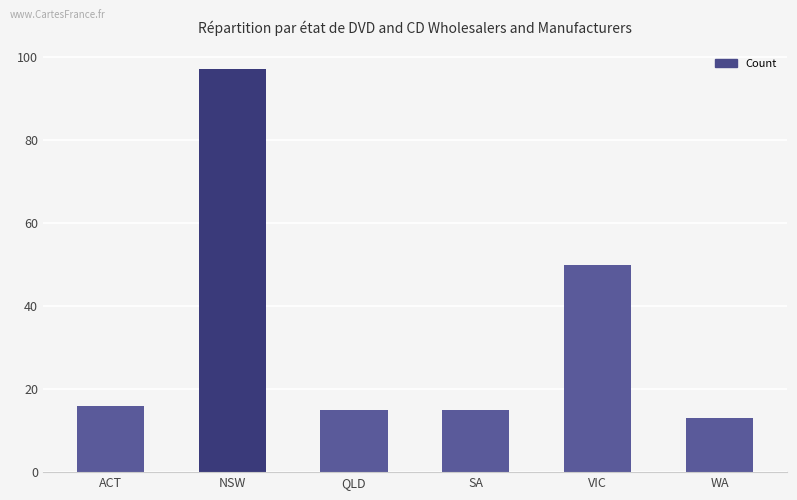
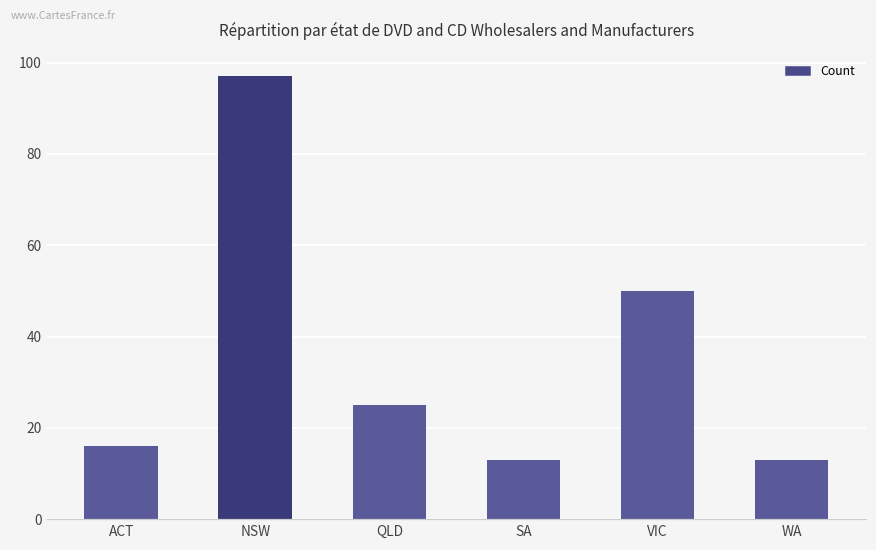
  {
    "ACT": 16,
    "NSW": 97,
-   "QLD": 15,
-   "SA": 15,
+   "QLD": 25,
+   "SA": 13,
    "VIC": 50,
    "WA": 13
  }
